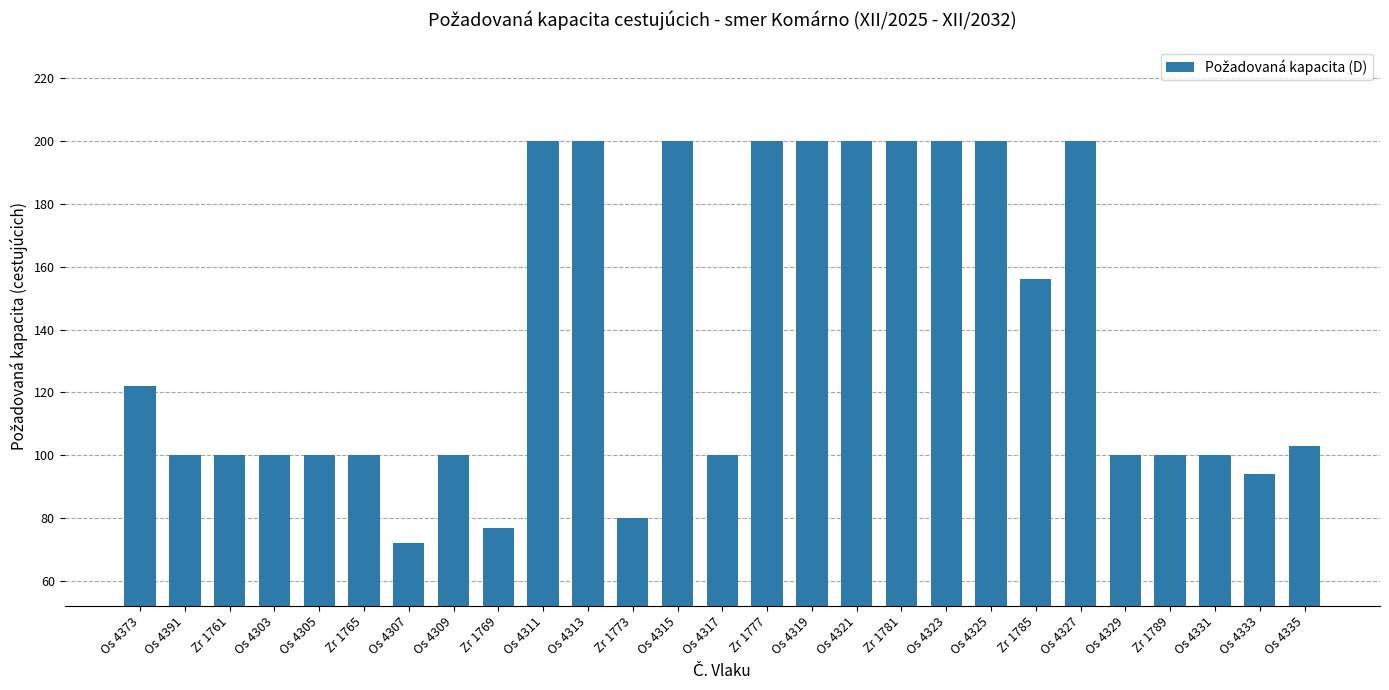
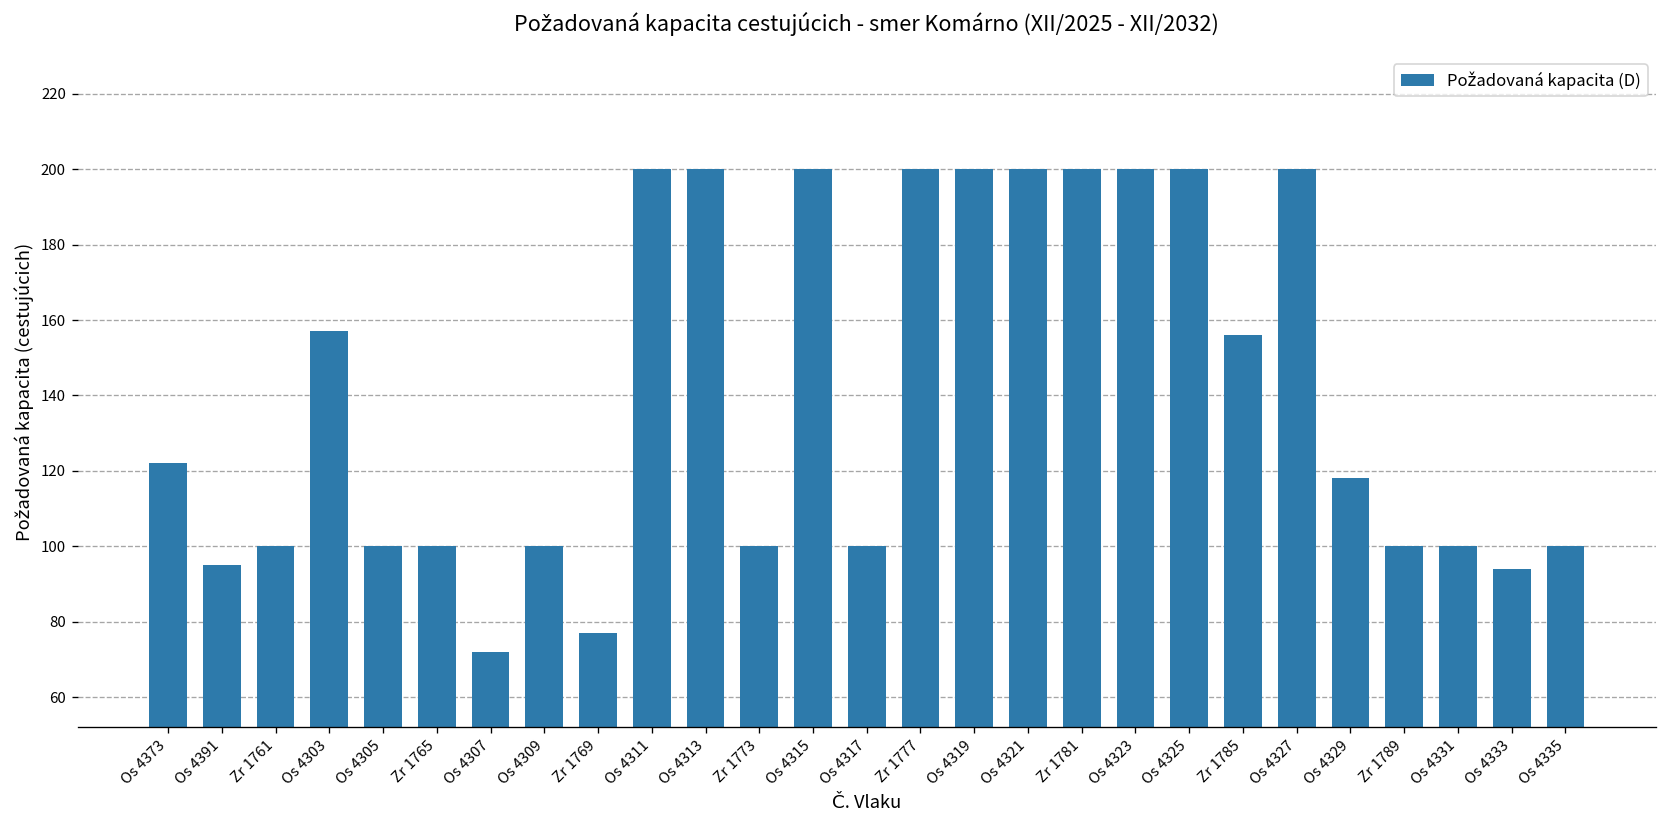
  {
    "Os 4373": 122,
-   "Os 4391": 100,
+   "Os 4391": 95,
    "Zr 1761": 100,
-   "Os 4303": 100,
+   "Os 4303": 157,
    "Os 4305": 100,
    "Zr 1765": 100,
    "Os 4307": 72,
    "Os 4309": 100,
    "Zr 1769": 77,
    "Os 4311": 200,
    "Os 4313": 200,
-   "Zr 1773": 80,
+   "Zr 1773": 100,
    "Os 4315": 200,
    "Os 4317": 100,
    "Zr 1777": 200,
    "Os 4319": 200,
    "Os 4321": 200,
    "Zr 1781": 200,
    "Os 4323": 200,
    "Os 4325": 200,
    "Zr 1785": 156,
    "Os 4327": 200,
-   "Os 4329": 100,
+   "Os 4329": 118,
    "Zr 1789": 100,
    "Os 4331": 100,
    "Os 4333": 94,
-   "Os 4335": 103
+   "Os 4335": 100
  }
